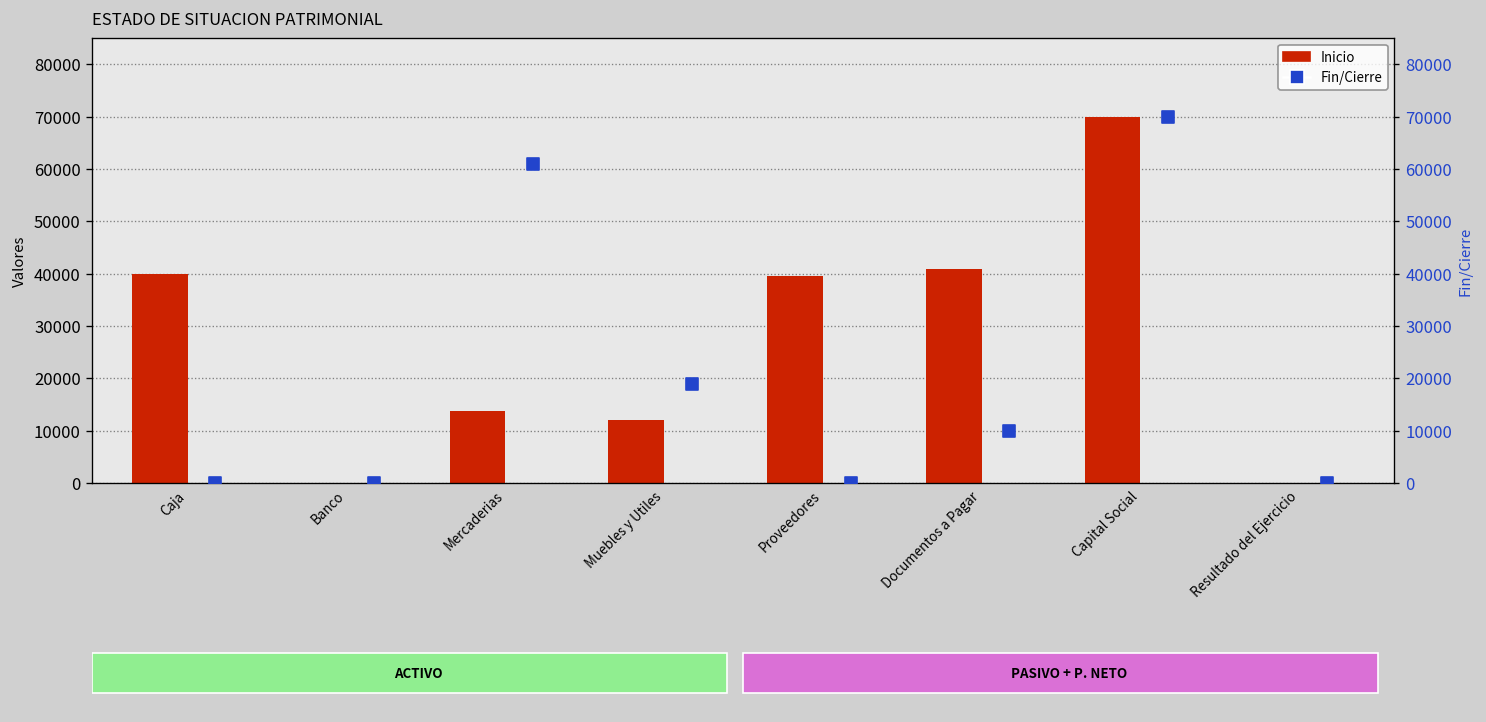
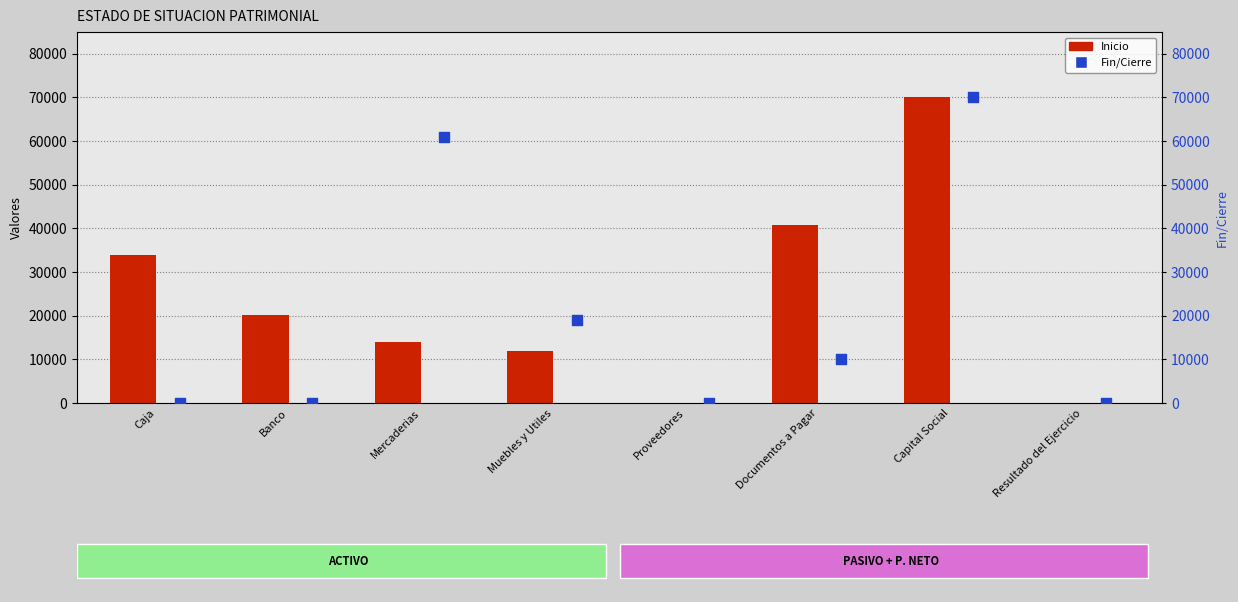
  {
    "Inicio": {
-     "Caja": 40000,
-     "Banco": 0,
+     "Caja": 34000,
+     "Banco": 20000,
      "Mercaderias": 14000,
      "Muebles y Utiles": 12000,
-     "Proveedores": 40000,
+     "Proveedores": 0,
      "Documentos a Pagar": 41000,
      "Capital Social": 70000,
      "Resultado del Ejercicio": 0
    }
  }
